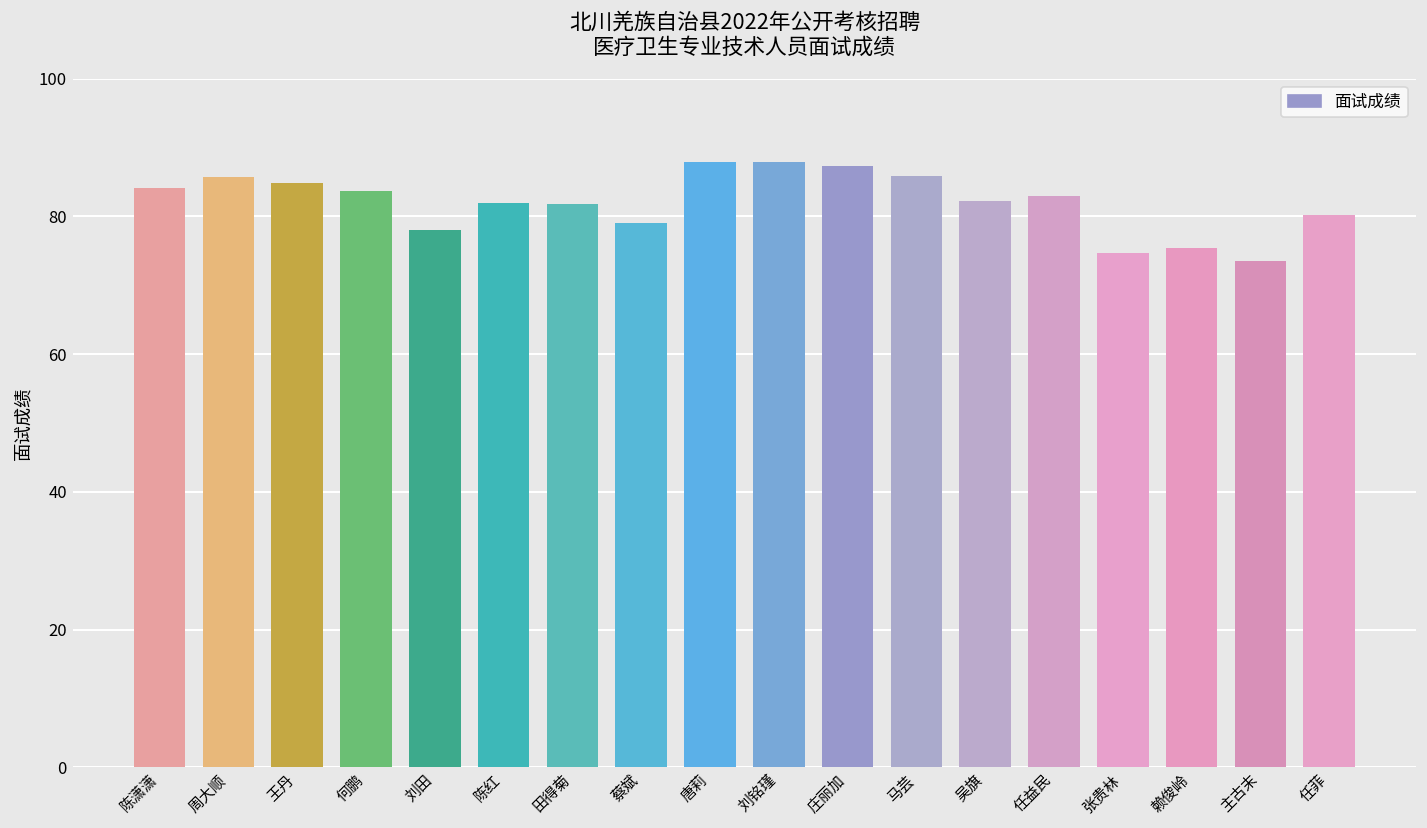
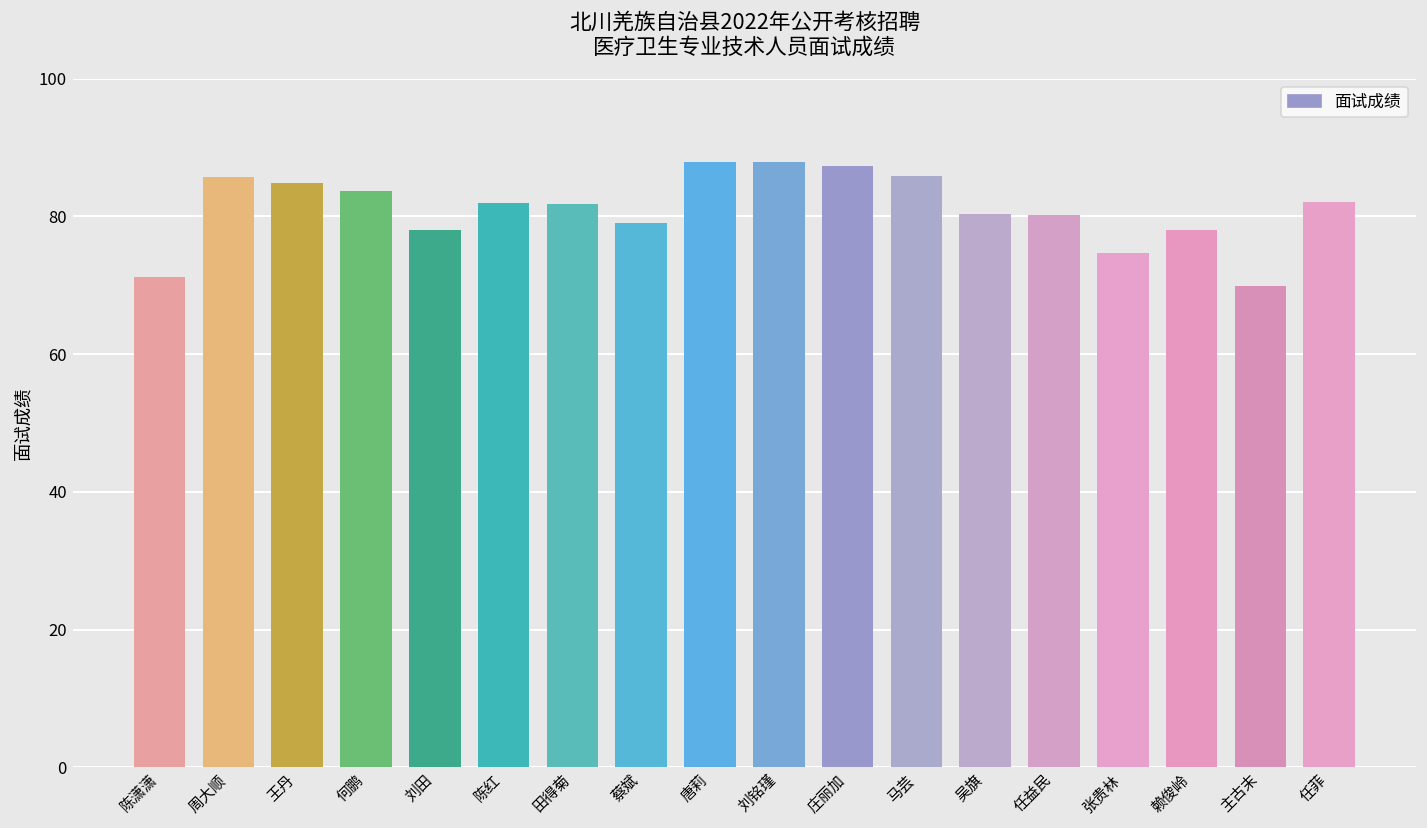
  {
-   "陈潇潇": 84,
+   "陈潇潇": 71,
    "周大顺": 86,
    "王丹": 85,
    "何鹏": 84,
    "刘田": 78,
    "陈红": 82,
    "田得菊": 82,
    "蔡斌": 79,
    "唐莉": 88,
    "刘铭瑾": 88,
    "庄丽加": 87,
    "马芸": 86,
-   "吴旗": 82,
-   "任益民": 83,
+   "吴旗": 80,
+   "任益民": 80,
    "张贵林": 75,
-   "赖俊岭": 75,
-   "主古末": 73,
-   "任菲": 80
+   "赖俊岭": 78,
+   "主古末": 70,
+   "任菲": 82
  }
